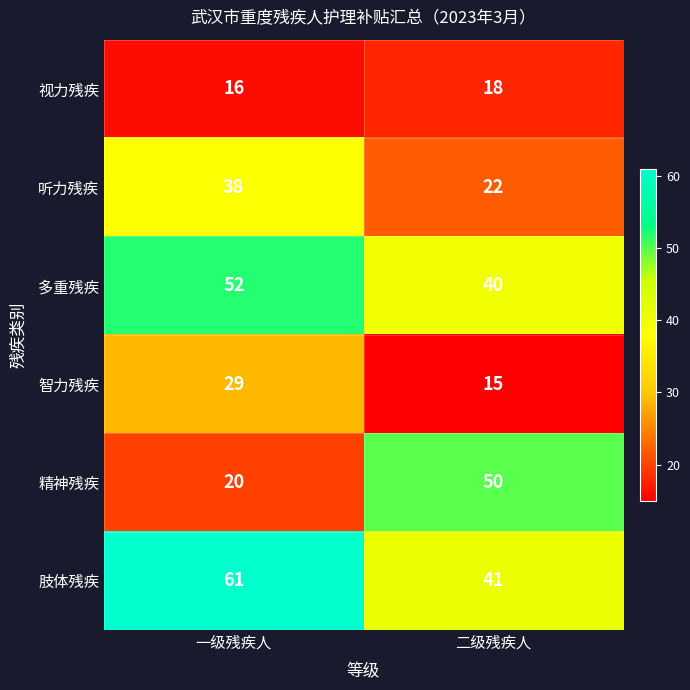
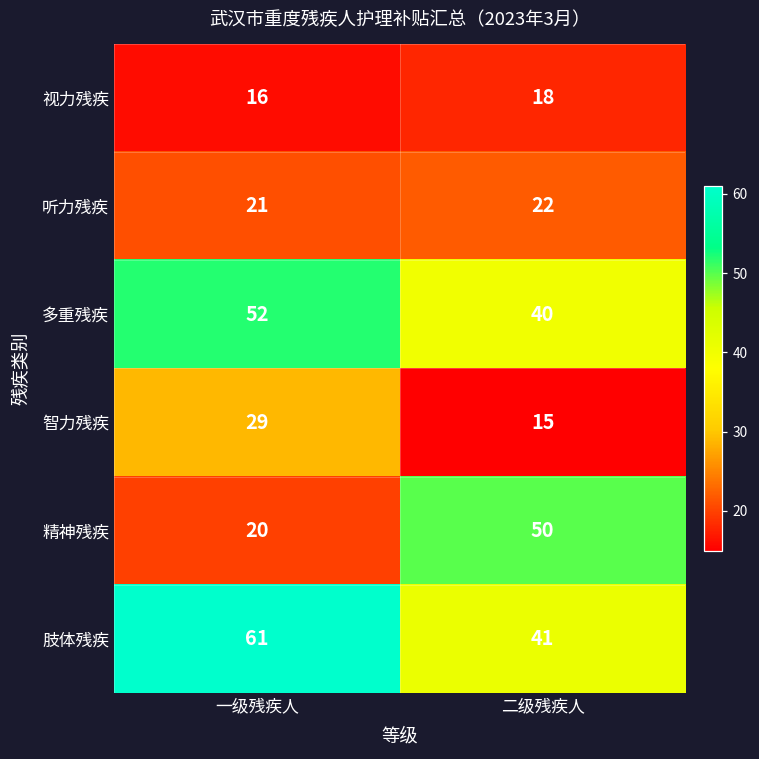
  {
    "视力残疾": {
      "一级残疾人": 16,
      "二级残疾人": 18
    },
    "听力残疾": {
-     "一级残疾人": 38,
+     "一级残疾人": 21,
      "二级残疾人": 22
    },
    "多重残疾": {
      "一级残疾人": 52,
      "二级残疾人": 40
    },
    "智力残疾": {
      "一级残疾人": 29,
      "二级残疾人": 15
    },
    "精神残疾": {
      "一级残疾人": 20,
      "二级残疾人": 50
    },
    "肢体残疾": {
      "一级残疾人": 61,
      "二级残疾人": 41
    }
  }
